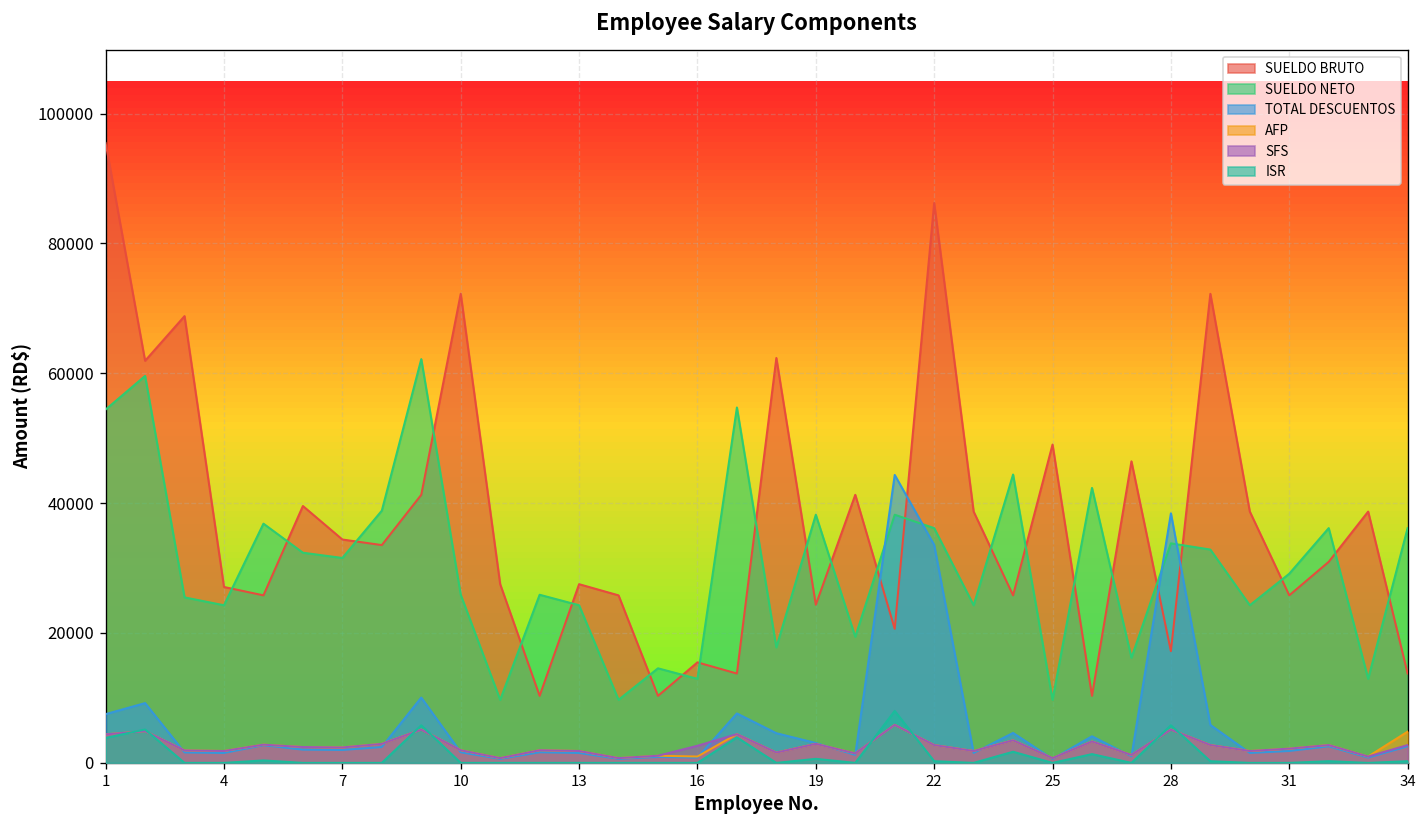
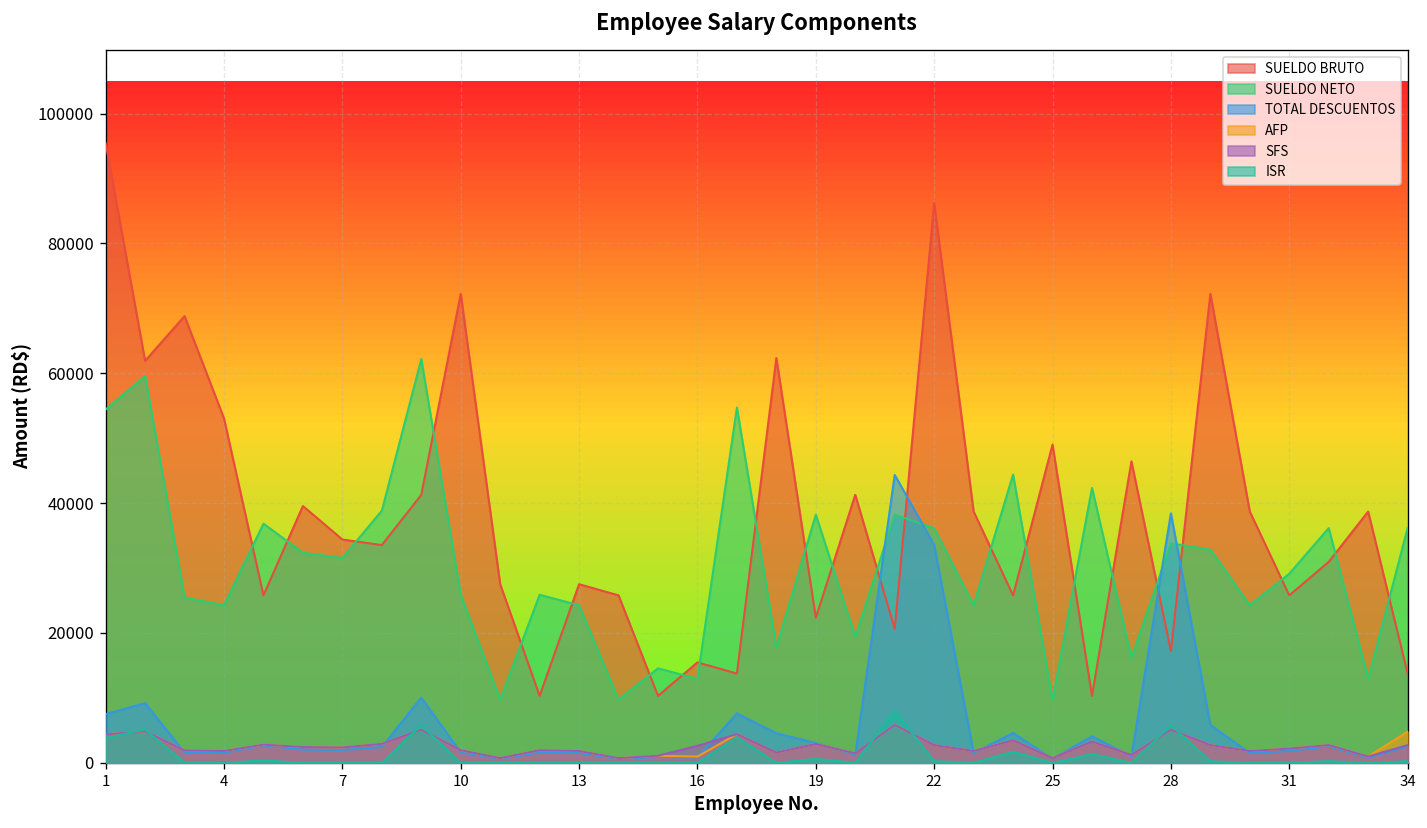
  {
    "SUELDO BRUTO": {
      "1": 95000,
-     "4": 27000,
+     "4": 53000,
      "7": 34000,
      "10": 72000,
      "13": 28000,
      "16": 15000,
-     "19": 24000,
+     "19": 22000,
      "22": 86000,
      "25": 49000,
      "28": 17000,
      "31": 26000,
      "34": 14000
    },
    "TOTAL DESCUENTOS": {
      "1": 8000,
      "22": 34000,
      "28": 38000
    },
    "AFP": {
      "34": 5000
    },
    "SFS": {
      "16": 3000
    }
  }
